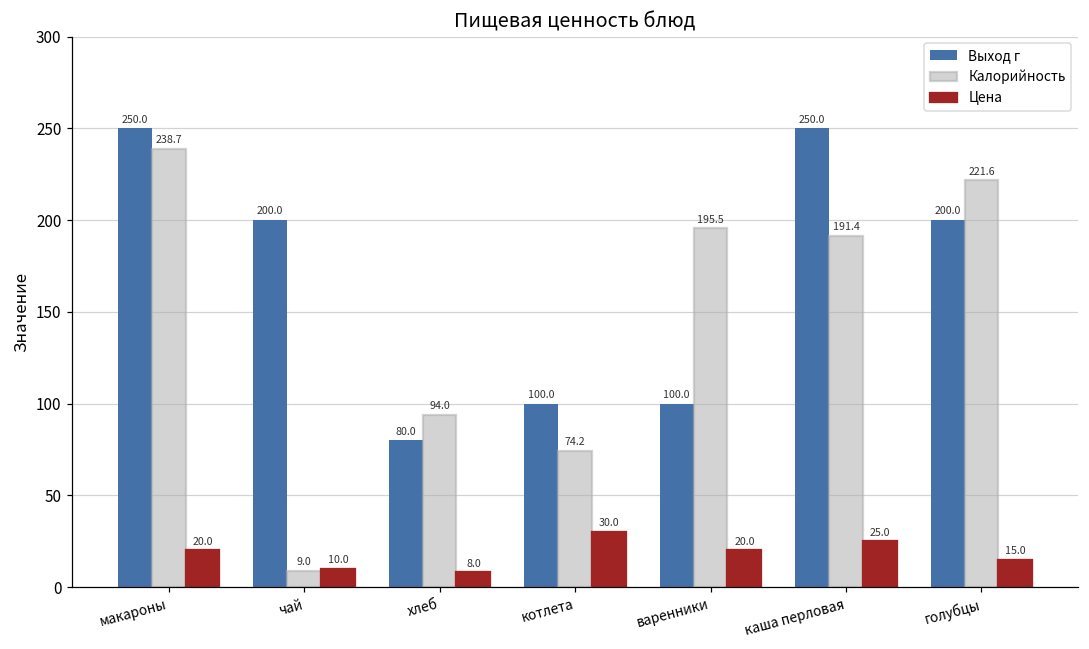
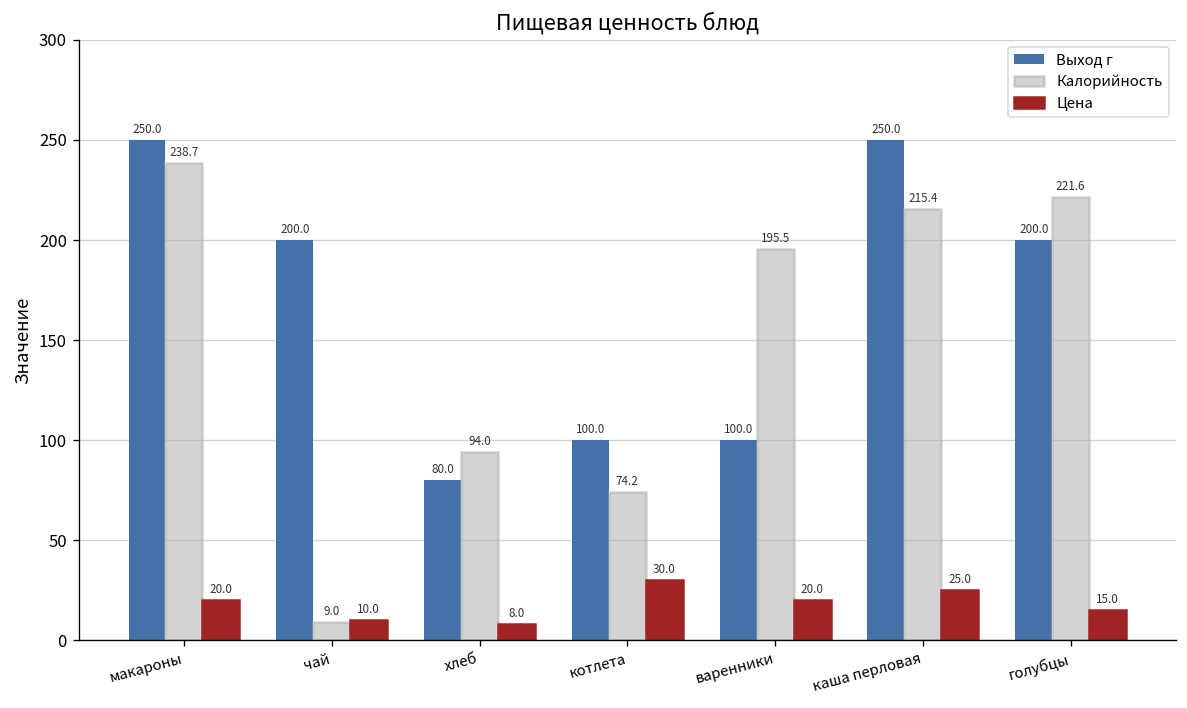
  {
    "Выход г": {
      "макароны": 250.0,
      "чай": 200.0,
      "хлеб": 80.0,
      "котлета": 100.0,
      "варенники": 100.0,
      "каша перловая": 250.0,
      "голубцы": 200.0
    },
    "Калорийность": {
      "макароны": 238.7,
      "чай": 9.0,
      "хлеб": 94.0,
      "котлета": 74.2,
      "варенники": 195.5,
-     "каша перловая": 191.4,
+     "каша перловая": 215.4,
      "голубцы": 221.6
    },
    "Цена": {
      "макароны": 20.0,
      "чай": 10.0,
      "хлеб": 8.0,
      "котлета": 30.0,
      "варенники": 20.0,
      "каша перловая": 25.0,
      "голубцы": 15.0
    }
  }
